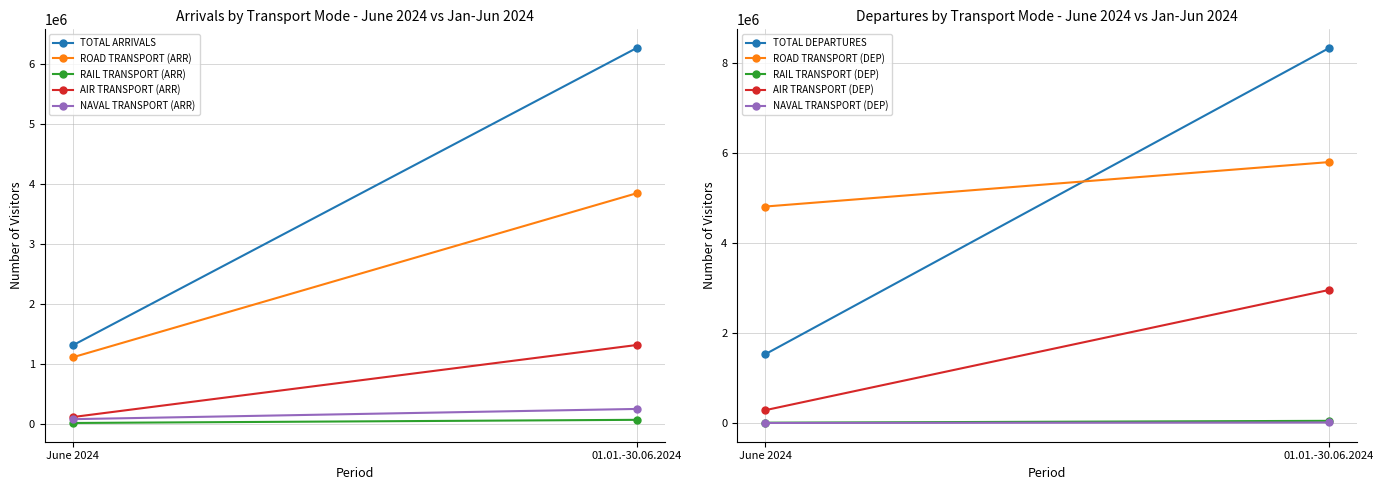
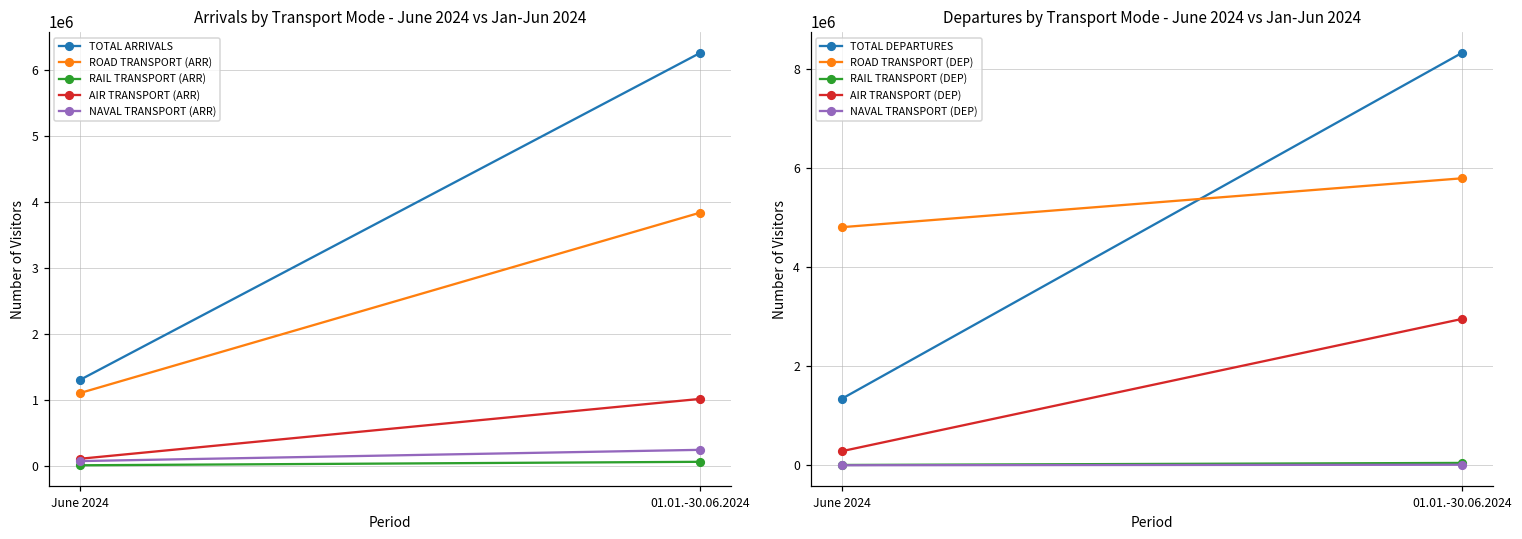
  {
    "Arrivals by Transport Mode - June 2024 vs Jan-Jun 2024": {
      "TOTAL ARRIVALS": {
        "June 2024": 1300000,
        "01.01.-30.06.2024": 6300000
      },
      "ROAD TRANSPORT (ARR)": {
        "June 2024": 1100000,
        "01.01.-30.06.2024": 3800000
      },
      "RAIL TRANSPORT (ARR)": {
        "June 2024": 0,
        "01.01.-30.06.2024": 100000
      },
      "AIR TRANSPORT (ARR)": {
-       "01.01.-30.06.2024": 1300000
+       "01.01.-30.06.2024": 1000000
      },
      "NAVAL TRANSPORT (ARR)": {
        "01.01.-30.06.2024": 200000
      }
    },
    "Departures by Transport Mode - June 2024 vs Jan-Jun 2024": {
      "TOTAL DEPARTURES": {
-       "June 2024": 1500000,
+       "June 2024": 1300000,
        "01.01.-30.06.2024": 8300000
      },
      "ROAD TRANSPORT (DEP)": {
        "June 2024": 4800000,
        "01.01.-30.06.2024": 5800000
      },
      "AIR TRANSPORT (DEP)": {
        "June 2024": 300000,
        "01.01.-30.06.2024": 3000000
      }
    }
  }
